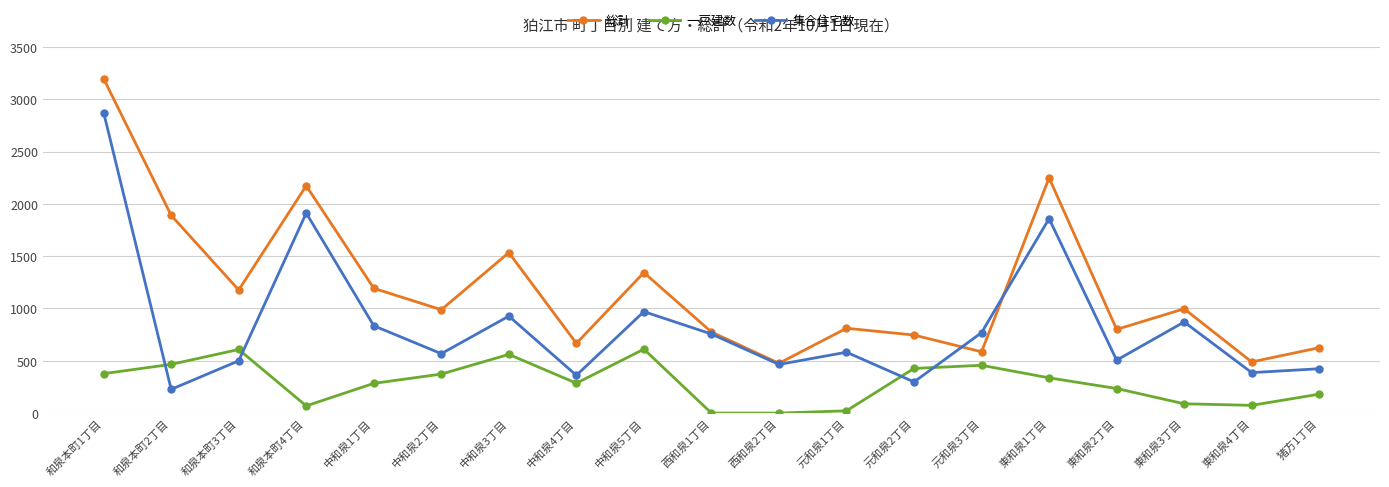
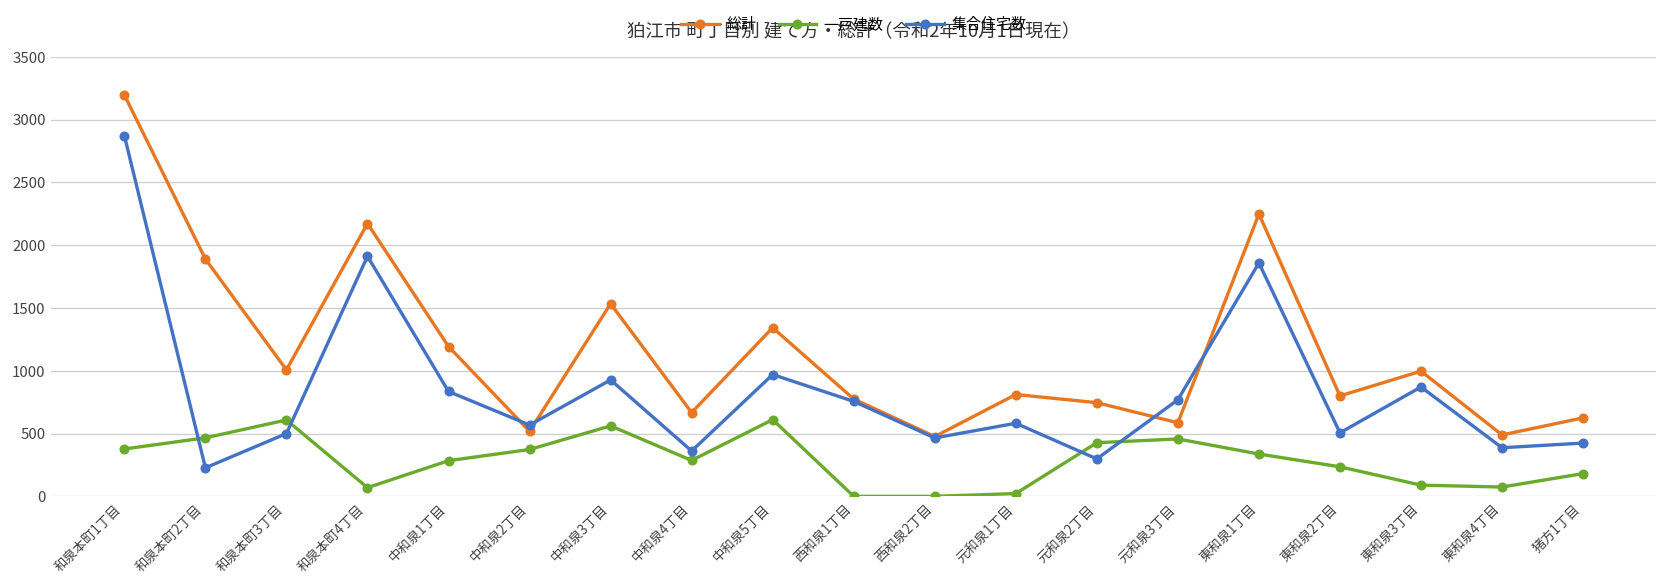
  {
    "総計": {
      "和泉本町1丁目": 3200,
      "和泉本町2丁目": 1890,
-     "和泉本町3丁目": 1180,
+     "和泉本町3丁目": 1010,
      "和泉本町4丁目": 2170,
      "中和泉1丁目": 1190,
-     "中和泉2丁目": 990,
+     "中和泉2丁目": 520,
      "中和泉3丁目": 1530,
      "中和泉4丁目": 670,
      "中和泉5丁目": 1340,
      "元和泉1丁目": 810,
      "元和泉2丁目": 750,
      "元和泉3丁目": 590,
      "東和泉1丁目": 2250,
      "東和泉2丁目": 800,
      "東和泉3丁目": 1000,
      "東和泉4丁目": 490,
      "猪方1丁目": 630
    },
    "一戸建数": {
      "和泉本町1丁目": 380,
      "和泉本町2丁目": 470,
      "和泉本町3丁目": 610,
      "和泉本町4丁目": 70,
      "中和泉1丁目": 280,
      "中和泉2丁目": 370,
      "中和泉3丁目": 560,
      "中和泉4丁目": 290,
      "中和泉5丁目": 610,
      "西和泉1丁目": 0,
      "西和泉2丁目": 0,
      "元和泉1丁目": 20,
      "元和泉2丁目": 430,
      "元和泉3丁目": 460,
      "東和泉1丁目": 340,
      "東和泉2丁目": 240,
      "東和泉3丁目": 90,
      "東和泉4丁目": 70,
      "猪方1丁目": 180
    },
    "集合住宅数": {
      "和泉本町1丁目": 2870,
      "和泉本町2丁目": 230,
      "和泉本町3丁目": 500,
      "和泉本町4丁目": 1910,
      "中和泉1丁目": 840,
      "中和泉2丁目": 570,
      "中和泉3丁目": 930,
      "中和泉4丁目": 360,
      "中和泉5丁目": 970,
      "元和泉1丁目": 580,
      "元和泉2丁目": 300,
      "元和泉3丁目": 770,
      "東和泉1丁目": 1860,
      "東和泉2丁目": 510,
      "東和泉3丁目": 870,
      "東和泉4丁目": 390,
      "猪方1丁目": 420
    }
  }
